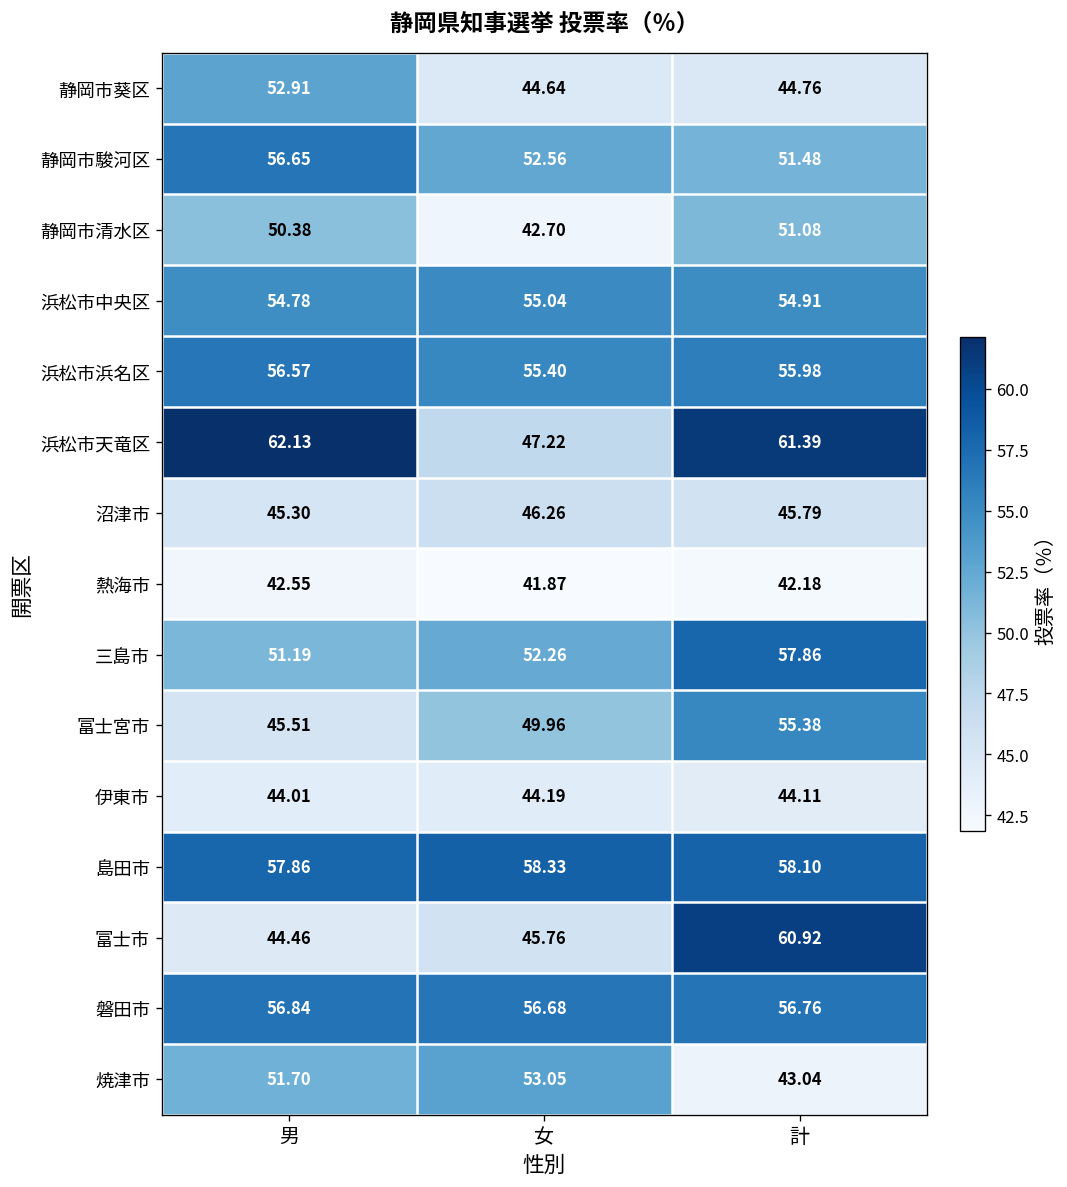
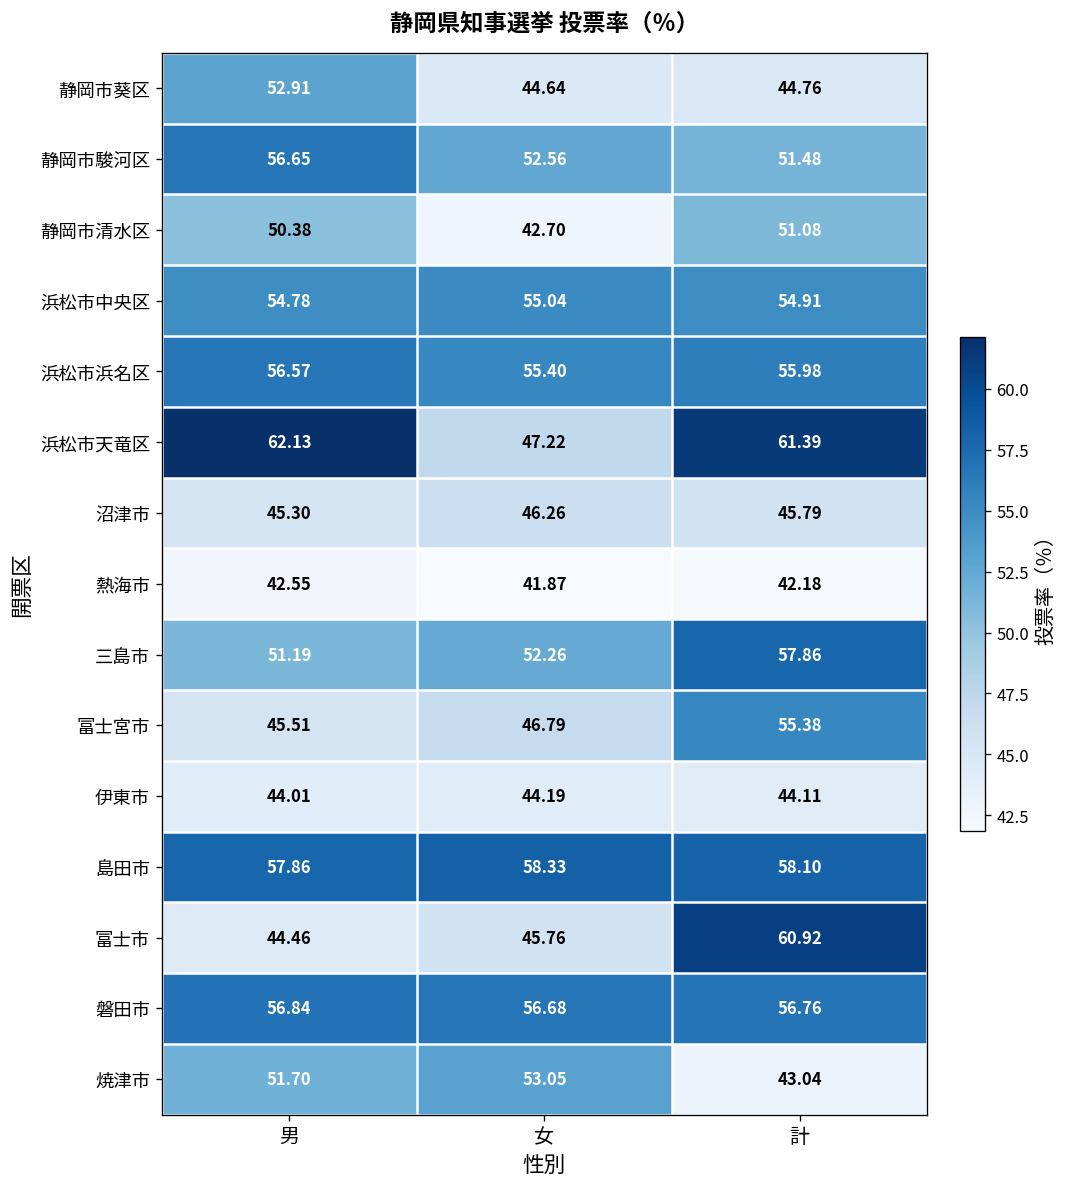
  {
    "静岡市葵区": {
      "男": 52.91,
      "女": 44.64,
      "計": 44.76
    },
    "静岡市駿河区": {
      "男": 56.65,
      "女": 52.56,
      "計": 51.48
    },
    "静岡市清水区": {
      "男": 50.38,
      "女": 42.70,
      "計": 51.08
    },
    "浜松市中央区": {
      "男": 54.78,
      "女": 55.04,
      "計": 54.91
    },
    "浜松市浜名区": {
      "男": 56.57,
      "女": 55.40,
      "計": 55.98
    },
    "浜松市天竜区": {
      "男": 62.13,
      "女": 47.22,
      "計": 61.39
    },
    "沼津市": {
      "男": 45.30,
      "女": 46.26,
      "計": 45.79
    },
    "熱海市": {
      "男": 42.55,
      "女": 41.87,
      "計": 42.18
    },
    "三島市": {
      "男": 51.19,
      "女": 52.26,
      "計": 57.86
    },
    "富士宮市": {
      "男": 45.51,
-     "女": 49.96,
+     "女": 46.79,
      "計": 55.38
    },
    "伊東市": {
      "男": 44.01,
      "女": 44.19,
      "計": 44.11
    },
    "島田市": {
      "男": 57.86,
      "女": 58.33,
      "計": 58.10
    },
    "富士市": {
      "男": 44.46,
      "女": 45.76,
      "計": 60.92
    },
    "磐田市": {
      "男": 56.84,
      "女": 56.68,
      "計": 56.76
    },
    "焼津市": {
      "男": 51.70,
      "女": 53.05,
      "計": 43.04
    }
  }
